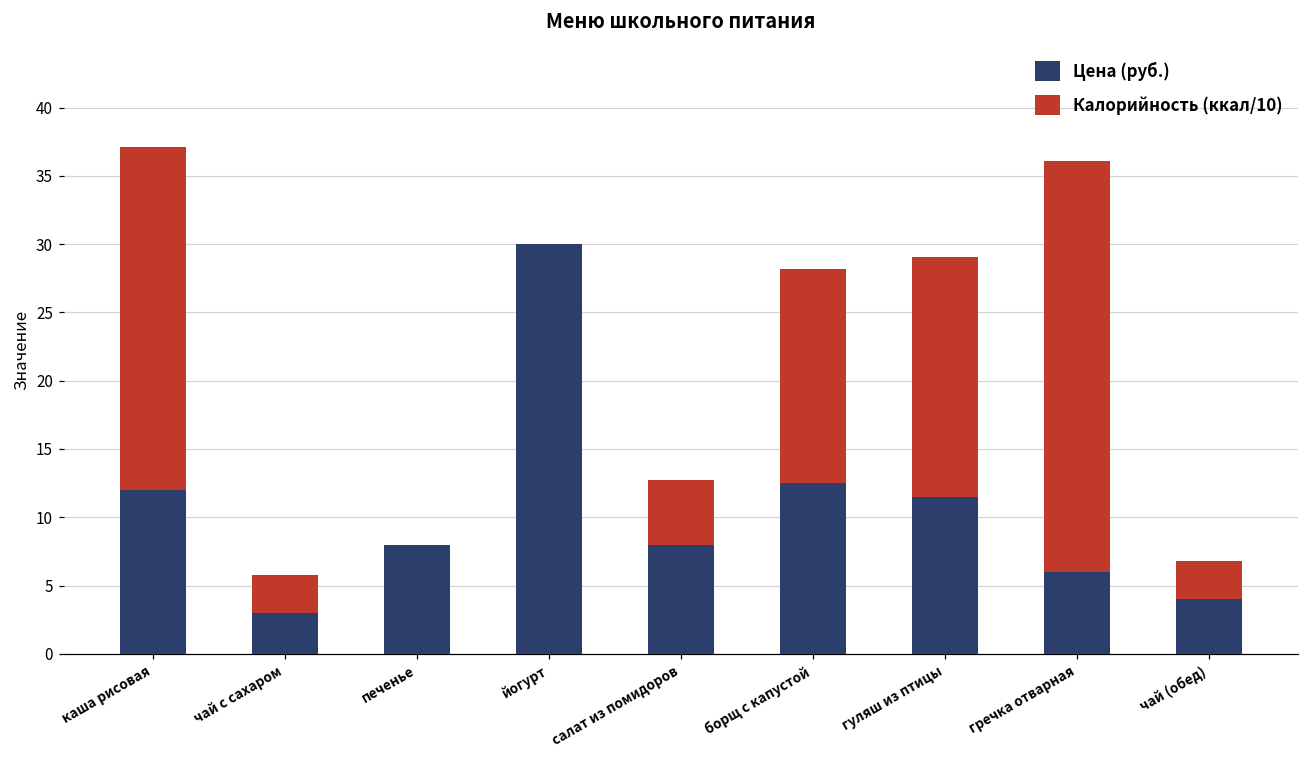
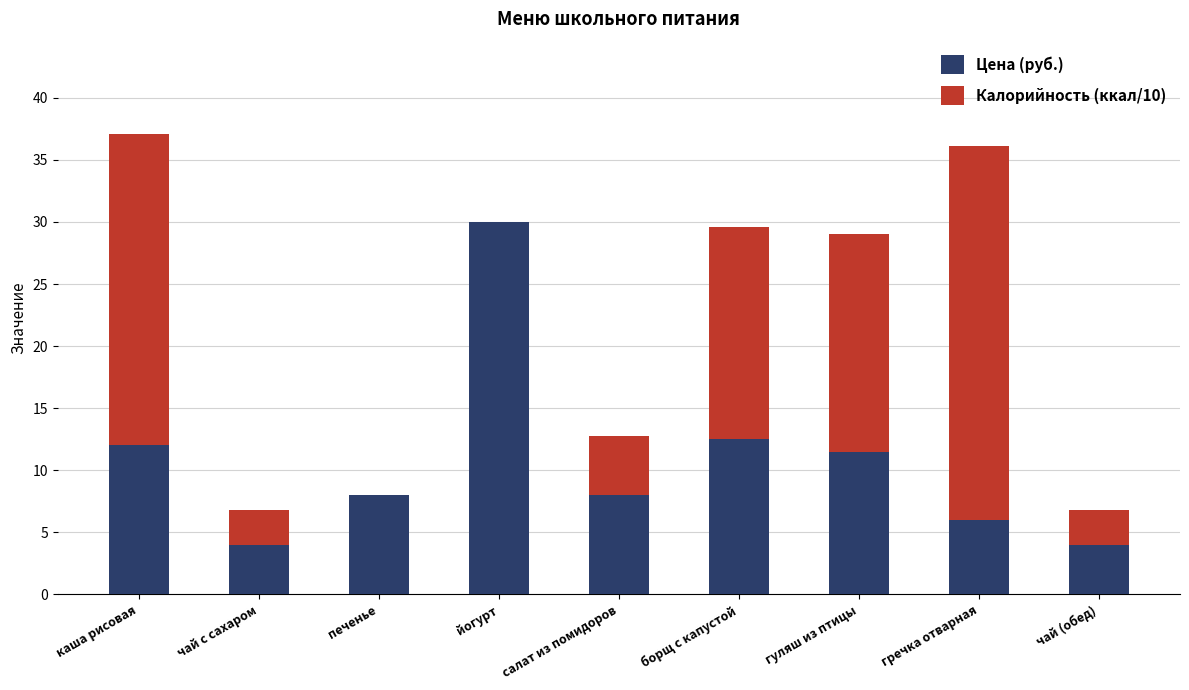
  {
    "Цена (руб.)": {
      "каша рисовая": 12,
-     "чай с сахаром": 3,
+     "чай с сахаром": 4,
      "печенье": 8,
      "йогурт": 30,
      "салат из помидоров": 8,
      "борщ с капустой": 12.5,
      "гуляш из птицы": 11.5,
      "гречка отварная": 6,
      "чай (обед)": 4
    },
    "Калорийность (ккал/10)": {
      "каша рисовая": 25.1,
      "чай с сахаром": 2.8,
      "печенье": 0.0,
      "йогурт": 0.0,
      "салат из помидоров": 4.7,
-     "борщ с капустой": 15.7,
+     "борщ с капустой": 17.1,
      "гуляш из птицы": 17.5,
      "гречка отварная": 30.1,
      "чай (обед)": 2.8
    }
  }
